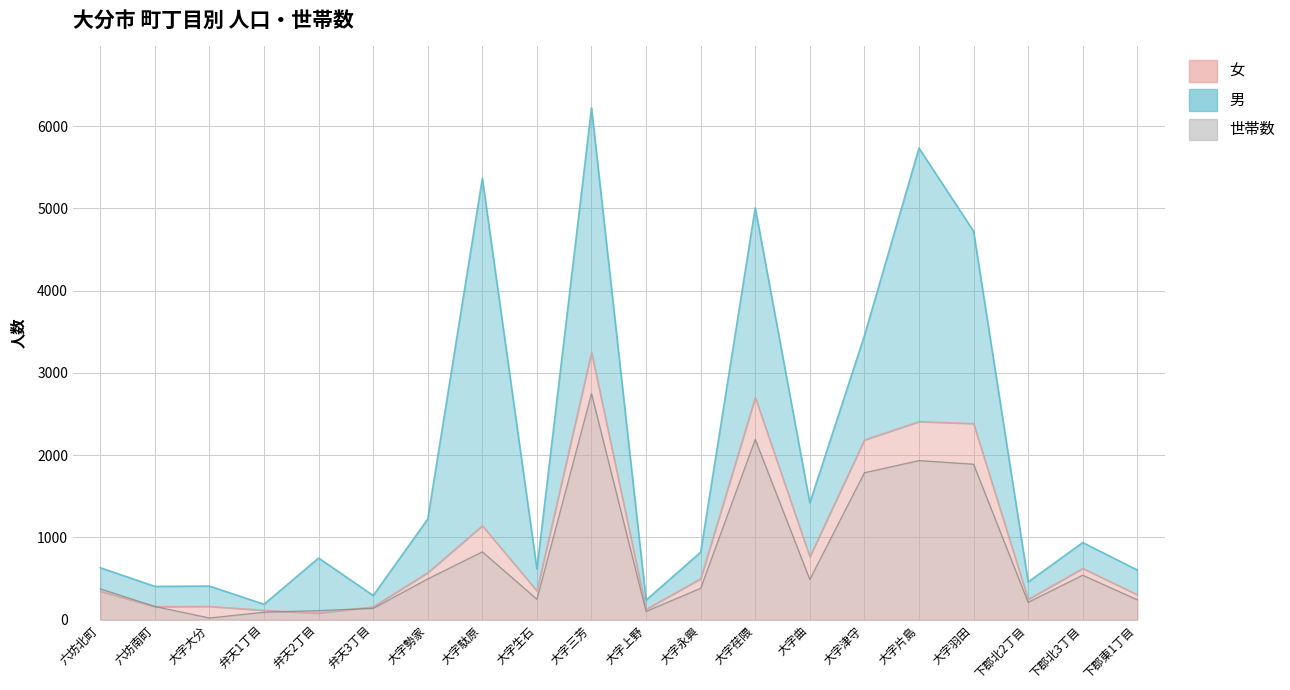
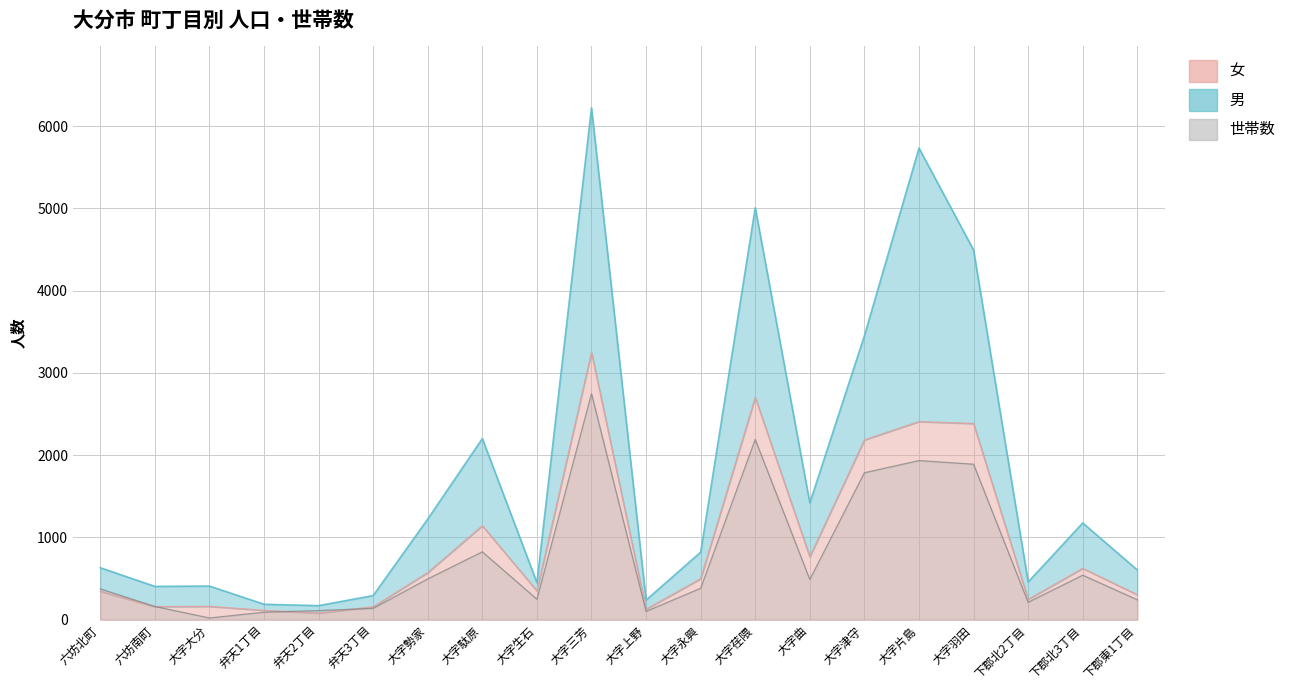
  {
    "男": {
      "六坊北町": 300,
      "六坊南町": 200,
      "大字大分": 200,
      "弁天1丁目": 100,
-     "弁天2丁目": 700,
+     "弁天2丁目": 100,
      "弁天3丁目": 100,
      "大字勢家": 700,
-     "大字駄原": 4200,
-     "大字生石": 300,
+     "大字駄原": 1100,
+     "大字生石": 100,
      "大字三芳": 3000,
      "大字上野": 100,
      "大字永興": 300,
      "大字荏隈": 2300,
      "大字曲": 700,
      "大字津守": 1300,
      "大字片島": 3300,
-     "大字羽田": 2300,
+     "大字羽田": 2100,
      "下郡北2丁目": 200,
-     "下郡北3丁目": 300,
+     "下郡北3丁目": 600,
      "下郡東1丁目": 300
    }
  }
